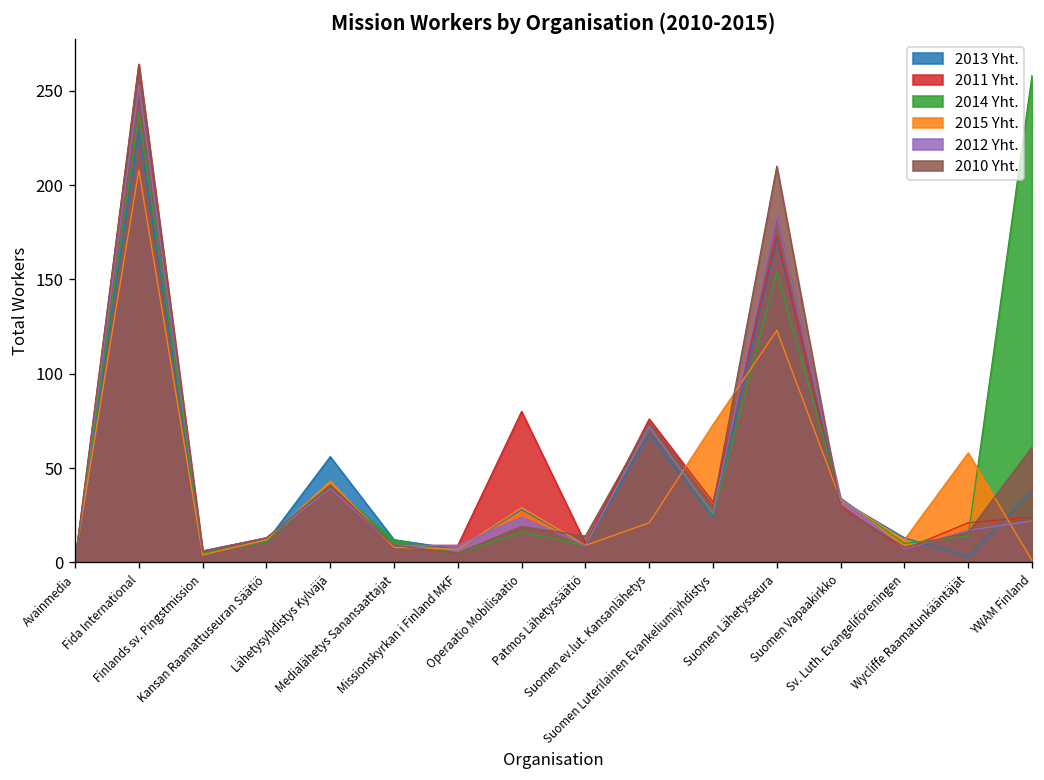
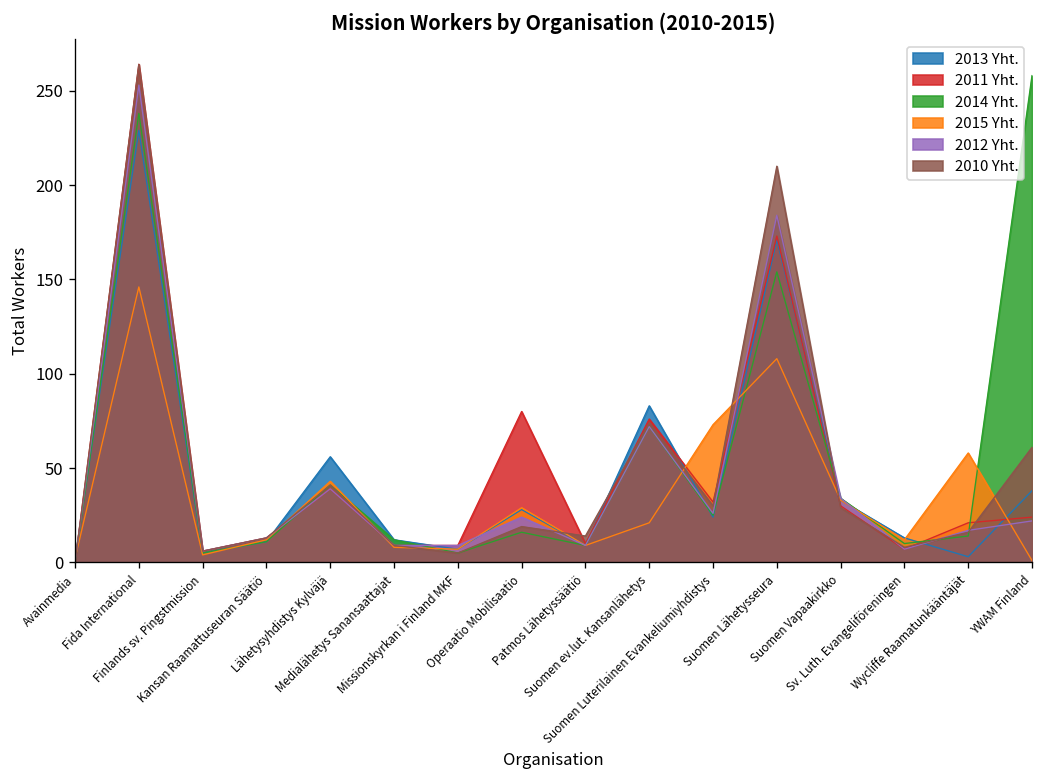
  {
    "2013 Yht.": {
      "Fida International": 229,
      "Lähetysyhdistys Kylväjä": 56,
-     "Suomen ev.lut. Kansanlähetys": 68,
+     "Suomen ev.lut. Kansanlähetys": 83,
      "Suomen Lähetysseura": 171,
      "Wycliffe Raamatunkääntäjät": 3,
      "YWAM Finland": 38
    },
    "2011 Yht.": {
      "Operaatio Mobilisaatio": 80,
      "Suomen ev.lut. Kansanlähetys": 76,
      "Suomen Luterilainen Evankeliumiyhdistys": 32,
      "Suomen Lähetysseura": 173,
      "Wycliffe Raamatunkääntäjät": 21,
      "YWAM Finland": 24
    },
    "2014 Yht.": {
      "Fida International": 238,
      "Operaatio Mobilisaatio": 16,
      "Suomen Lähetysseura": 154,
      "Sv. Luth. Evangeliföreningen": 10,
      "Wycliffe Raamatunkääntäjät": 14,
      "YWAM Finland": 258
    },
    "2015 Yht.": {
-     "Fida International": 208,
+     "Fida International": 146,
      "Lähetysyhdistys Kylväjä": 43,
      "Suomen ev.lut. Kansanlähetys": 21,
      "Suomen Luterilainen Evankeliumiyhdistys": 73,
-     "Suomen Lähetysseura": 123,
+     "Suomen Lähetysseura": 108,
      "Wycliffe Raamatunkääntäjät": 58,
      "YWAM Finland": 1
    },
    "2012 Yht.": {
      "Fida International": 253,
      "Operaatio Mobilisaatio": 24,
      "Suomen Lähetysseura": 184,
      "YWAM Finland": 22
    },
    "2010 Yht.": {
      "Operaatio Mobilisaatio": 19,
      "Patmos Lähetyssäätiö": 14,
      "Suomen ev.lut. Kansanlähetys": 74,
      "Suomen Luterilainen Evankeliumiyhdistys": 30,
      "Suomen Lähetysseura": 210,
      "YWAM Finland": 61
    }
  }
